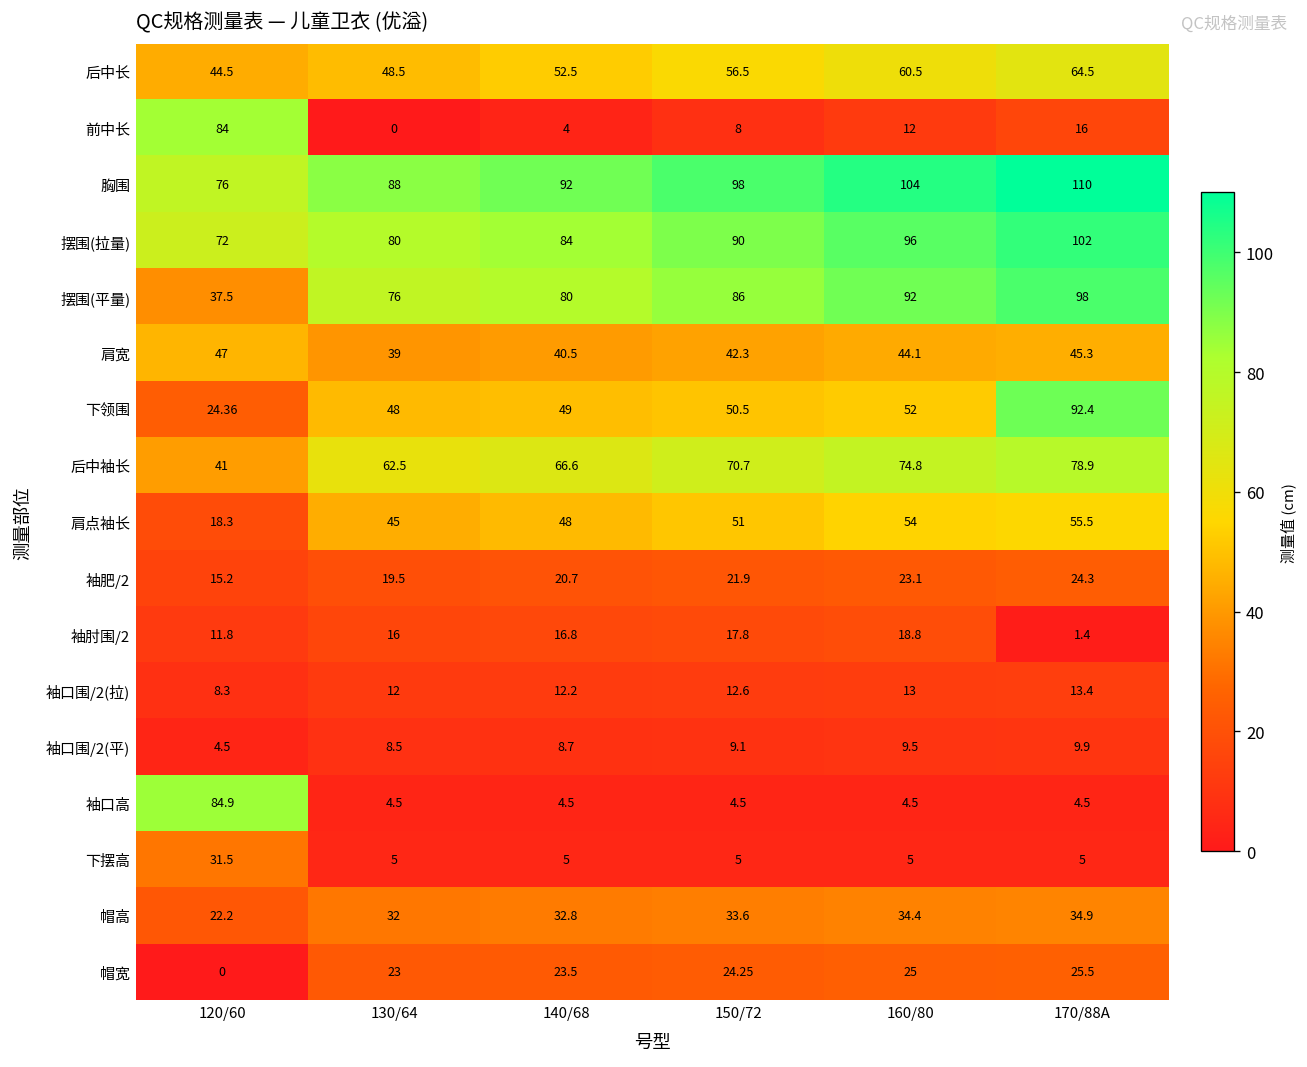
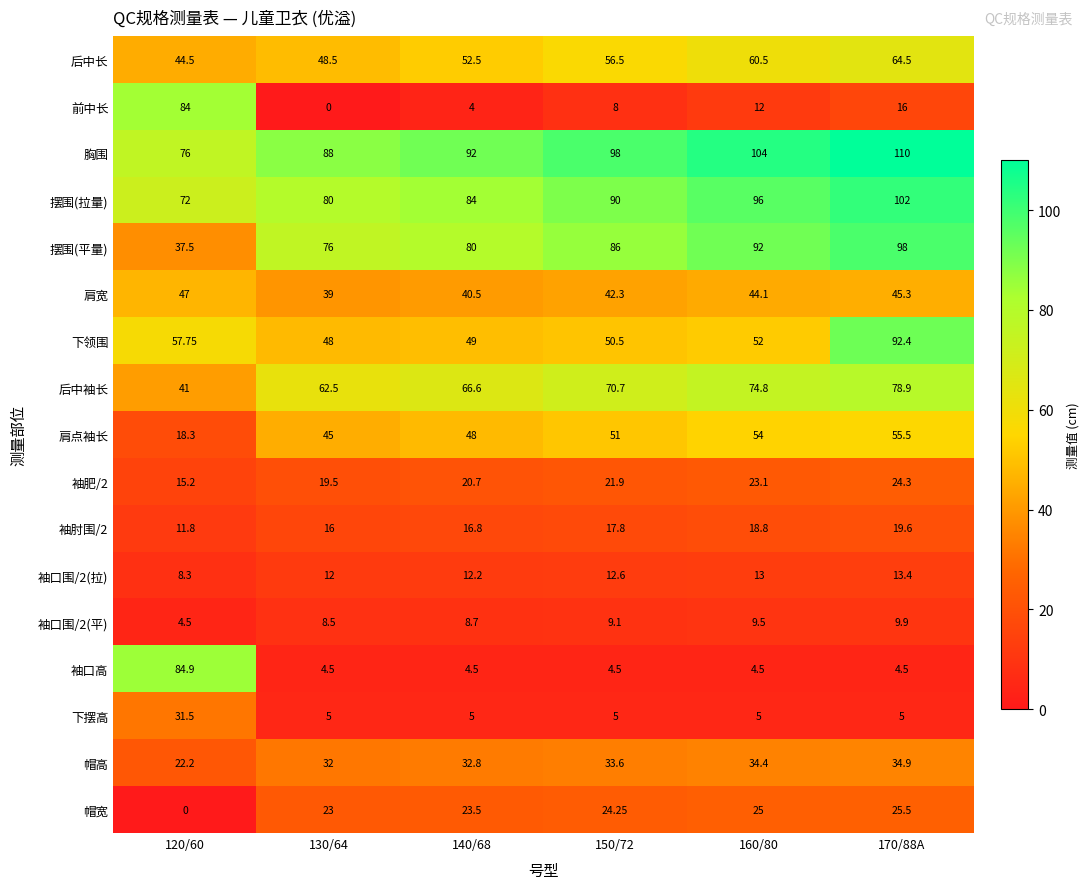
  {
    "后中长": {
      "120/60": 44.5,
      "130/64": 48.5,
      "140/68": 52.5,
      "150/72": 56.5,
      "160/80": 60.5,
      "170/88A": 64.5
    },
    "前中长": {
      "120/60": 84,
      "130/64": 0,
      "140/68": 4,
      "150/72": 8,
      "160/80": 12,
      "170/88A": 16
    },
    "胸围": {
      "120/60": 76,
      "130/64": 88,
      "140/68": 92,
      "150/72": 98,
      "160/80": 104,
      "170/88A": 110
    },
    "摆围(拉量)": {
      "120/60": 72,
      "130/64": 80,
      "140/68": 84,
      "150/72": 90,
      "160/80": 96,
      "170/88A": 102
    },
    "摆围(平量)": {
      "120/60": 37.5,
      "130/64": 76,
      "140/68": 80,
      "150/72": 86,
      "160/80": 92,
      "170/88A": 98
    },
    "肩宽": {
      "120/60": 47,
      "130/64": 39,
      "140/68": 40.5,
      "150/72": 42.3,
      "160/80": 44.1,
      "170/88A": 45.3
    },
    "下领围": {
-     "120/60": 24.36,
+     "120/60": 57.75,
      "130/64": 48,
      "140/68": 49,
      "150/72": 50.5,
      "160/80": 52,
      "170/88A": 92.4
    },
    "后中袖长": {
      "120/60": 41,
      "130/64": 62.5,
      "140/68": 66.6,
      "150/72": 70.7,
      "160/80": 74.8,
      "170/88A": 78.9
    },
    "肩点袖长": {
      "120/60": 18.3,
      "130/64": 45,
      "140/68": 48,
      "150/72": 51,
      "160/80": 54,
      "170/88A": 55.5
    },
    "袖肥/2": {
      "120/60": 15.2,
      "130/64": 19.5,
      "140/68": 20.7,
      "150/72": 21.9,
      "160/80": 23.1,
      "170/88A": 24.3
    },
    "袖肘围/2": {
      "120/60": 11.8,
      "130/64": 16,
      "140/68": 16.8,
      "150/72": 17.8,
      "160/80": 18.8,
-     "170/88A": 1.4
+     "170/88A": 19.6
    },
    "袖口围/2(拉)": {
      "120/60": 8.3,
      "130/64": 12,
      "140/68": 12.2,
      "150/72": 12.6,
      "160/80": 13,
      "170/88A": 13.4
    },
    "袖口围/2(平)": {
      "120/60": 4.5,
      "130/64": 8.5,
      "140/68": 8.7,
      "150/72": 9.1,
      "160/80": 9.5,
      "170/88A": 9.9
    },
    "袖口高": {
      "120/60": 84.9,
      "130/64": 4.5,
      "140/68": 4.5,
      "150/72": 4.5,
      "160/80": 4.5,
      "170/88A": 4.5
    },
    "下摆高": {
      "120/60": 31.5,
      "130/64": 5,
      "140/68": 5,
      "150/72": 5,
      "160/80": 5,
      "170/88A": 5
    },
    "帽高": {
      "120/60": 22.2,
      "130/64": 32,
      "140/68": 32.8,
      "150/72": 33.6,
      "160/80": 34.4,
      "170/88A": 34.9
    },
    "帽宽": {
      "120/60": 0,
      "130/64": 23,
      "140/68": 23.5,
      "150/72": 24.25,
      "160/80": 25,
      "170/88A": 25.5
    }
  }
